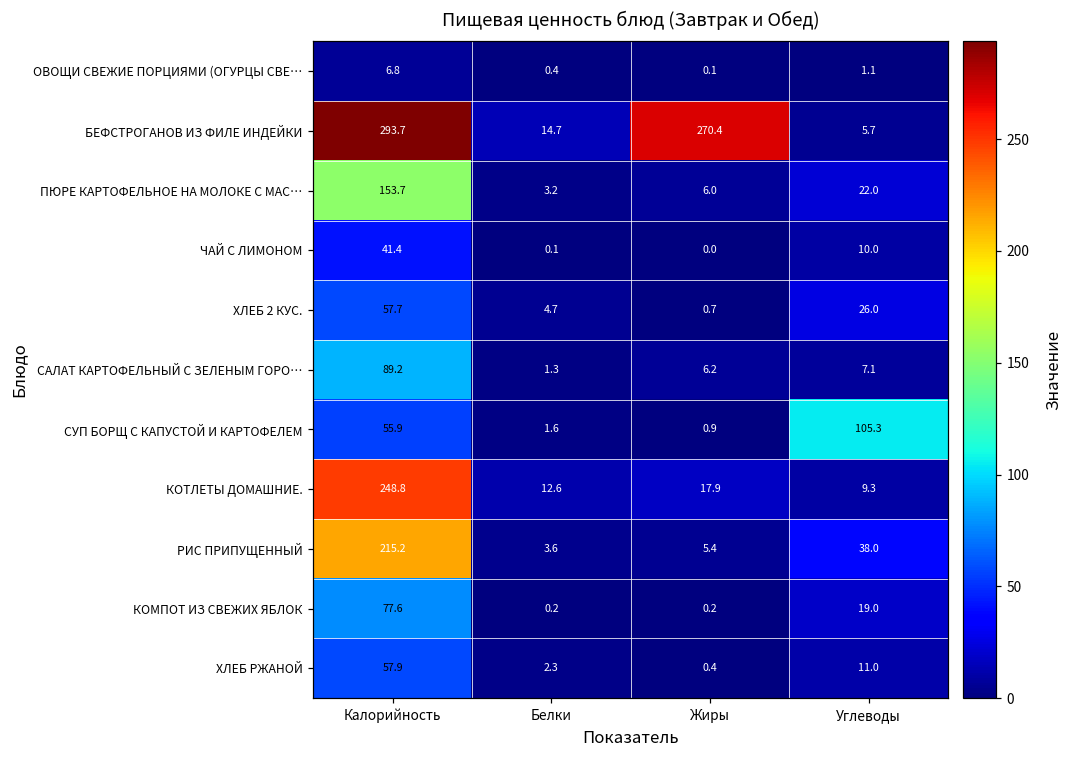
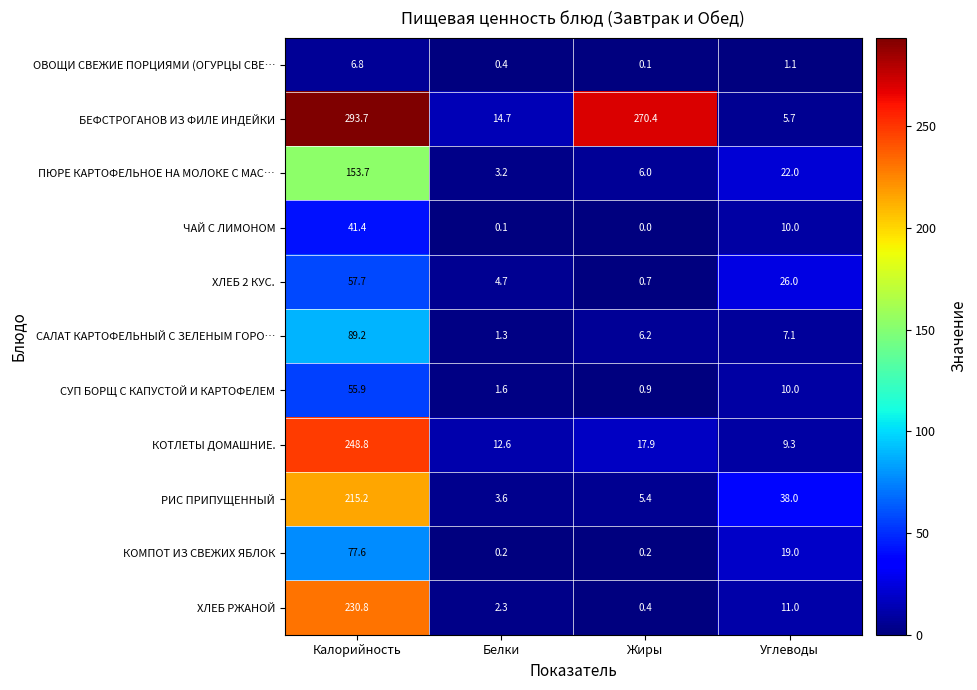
  {
    "ОВОЩИ СВЕЖИЕ ПОРЦИЯМИ (ОГУРЦЫ СВЕ…": {
      "Калорийность": 6.8,
      "Белки": 0.4,
      "Жиры": 0.1,
      "Углеводы": 1.1
    },
    "БЕФСТРОГАНОВ ИЗ ФИЛЕ ИНДЕЙКИ": {
      "Калорийность": 293.7,
      "Белки": 14.7,
      "Жиры": 270.4,
      "Углеводы": 5.7
    },
    "ПЮРЕ КАРТОФЕЛЬНОЕ НА МОЛОКЕ С МАС…": {
      "Калорийность": 153.7,
      "Белки": 3.2,
      "Жиры": 6.0,
      "Углеводы": 22.0
    },
    "ЧАЙ С ЛИМОНОМ": {
      "Калорийность": 41.4,
      "Белки": 0.1,
      "Жиры": 0.0,
      "Углеводы": 10.0
    },
    "ХЛЕБ 2 КУС.": {
      "Калорийность": 57.7,
      "Белки": 4.7,
      "Жиры": 0.7,
      "Углеводы": 26.0
    },
    "САЛАТ КАРТОФЕЛЬНЫЙ С ЗЕЛЕНЫМ ГОРО…": {
      "Калорийность": 89.2,
      "Белки": 1.3,
      "Жиры": 6.2,
      "Углеводы": 7.1
    },
    "СУП БОРЩ С КАПУСТОЙ И КАРТОФЕЛЕМ": {
      "Калорийность": 55.9,
      "Белки": 1.6,
      "Жиры": 0.9,
-     "Углеводы": 105.3
+     "Углеводы": 10.0
    },
    "КОТЛЕТЫ ДОМАШНИЕ.": {
      "Калорийность": 248.8,
      "Белки": 12.6,
      "Жиры": 17.9,
      "Углеводы": 9.3
    },
    "РИС ПРИПУЩЕННЫЙ": {
      "Калорийность": 215.2,
      "Белки": 3.6,
      "Жиры": 5.4,
      "Углеводы": 38.0
    },
    "КОМПОТ ИЗ СВЕЖИХ ЯБЛОК": {
      "Калорийность": 77.6,
      "Белки": 0.2,
      "Жиры": 0.2,
      "Углеводы": 19.0
    },
    "ХЛЕБ РЖАНОЙ": {
-     "Калорийность": 57.9,
+     "Калорийность": 230.8,
      "Белки": 2.3,
      "Жиры": 0.4,
      "Углеводы": 11.0
    }
  }
